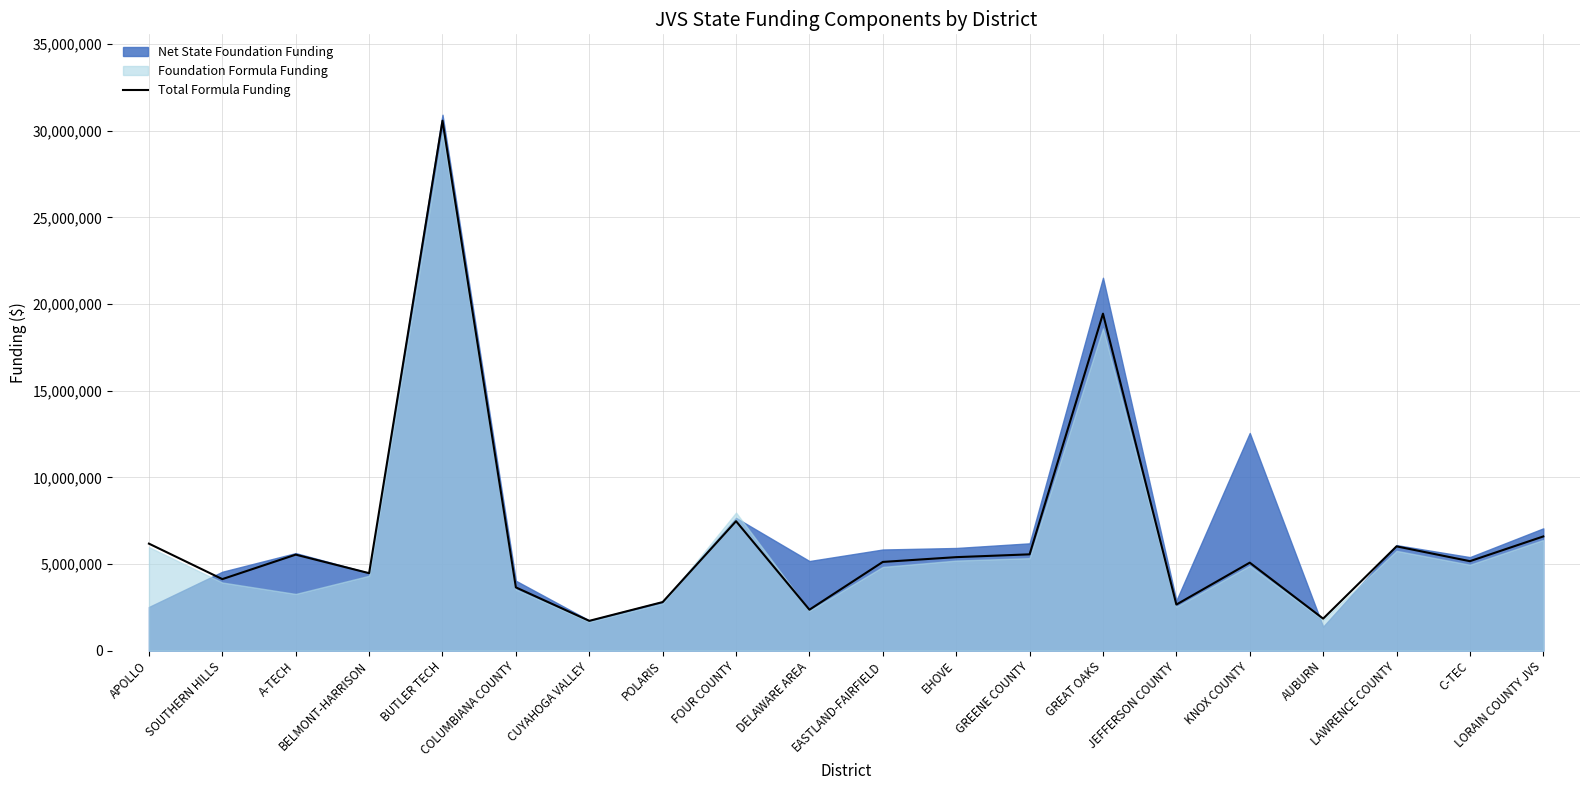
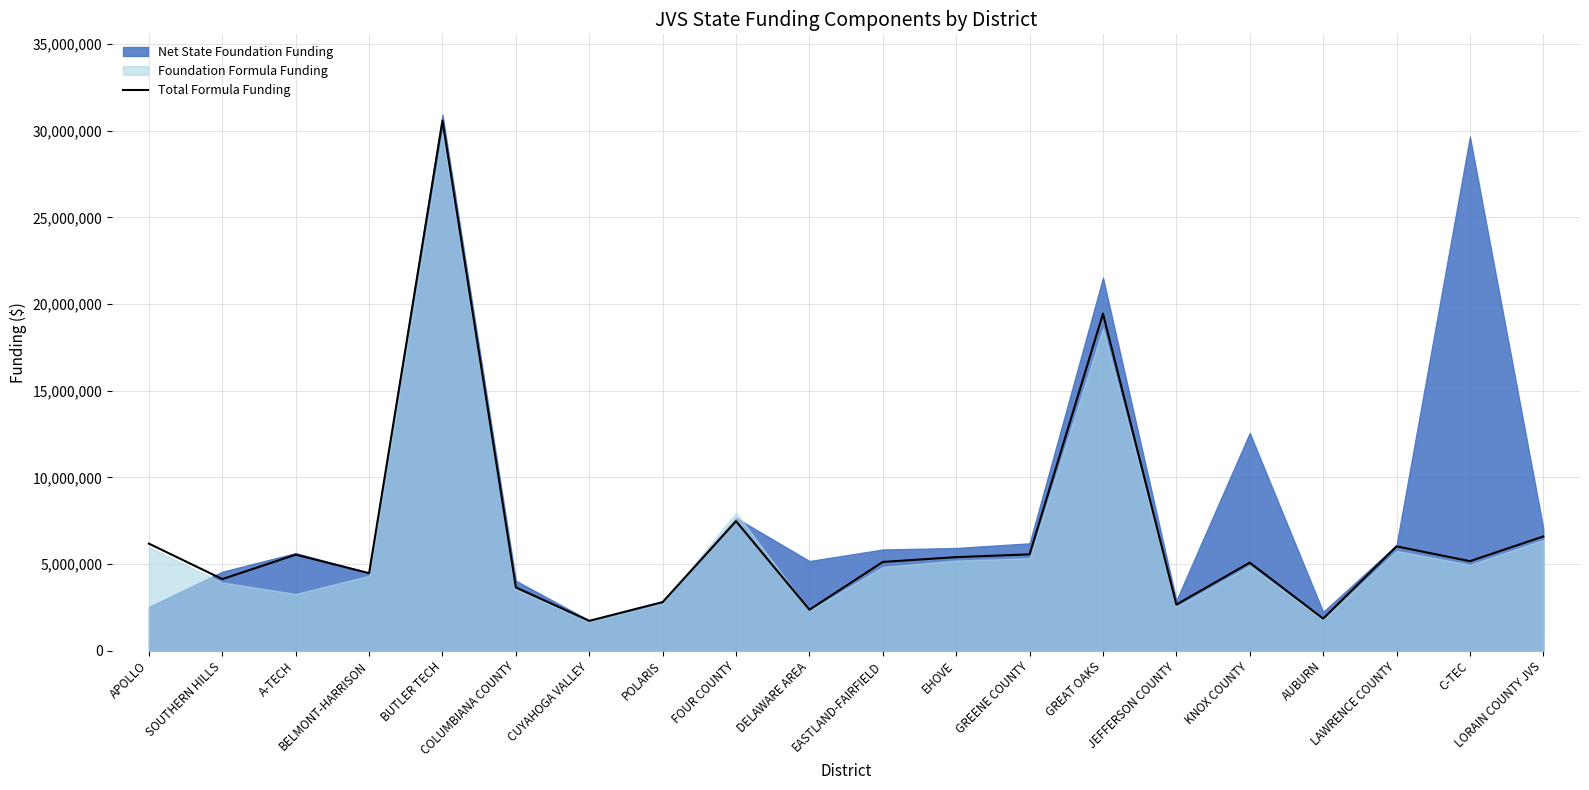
  {
    "Total Formula Funding": {
      "APOLLO": "6,200,000",
      "SOUTHERN HILLS": "4,100,000",
      "BUTLER TECH": "30,600,000",
      "FOUR COUNTY": "7,500,000",
      "EASTLAND-FAIRFIELD": "5,100,000",
      "EHOVE": "5,400,000",
      "GREENE COUNTY": "5,600,000",
      "GREAT OAKS": "19,400,000",
      "KNOX COUNTY": "5,100,000",
      "C-TEC": "5,200,000",
      "LORAIN COUNTY JVS": "6,600,000"
    },
    "Net State Foundation Funding": {
      "APOLLO": "2,500,000",
      "SOUTHERN HILLS": "4,600,000",
      "BUTLER TECH": "30,900,000",
      "COLUMBIANA COUNTY": "4,000,000",
      "FOUR COUNTY": "7,700,000",
      "DELAWARE AREA": "5,200,000",
      "EASTLAND-FAIRFIELD": "5,800,000",
      "EHOVE": "5,900,000",
      "GREENE COUNTY": "6,200,000",
      "GREAT OAKS": "21,500,000",
      "JEFFERSON COUNTY": "2,900,000",
      "KNOX COUNTY": "12,600,000",
-     "AUBURN": "1,400,000",
-     "C-TEC": "5,400,000",
+     "AUBURN": "2,200,000",
+     "C-TEC": "29,700,000",
      "LORAIN COUNTY JVS": "7,100,000"
    },
    "Foundation Formula Funding": {
      "APOLLO": "6,000,000",
      "SOUTHERN HILLS": "3,900,000",
      "A-TECH": "3,300,000",
      "BELMONT-HARRISON": "4,300,000",
      "BUTLER TECH": "29,900,000",
      "FOUR COUNTY": "8,000,000",
      "EASTLAND-FAIRFIELD": "4,800,000",
      "EHOVE": "5,200,000",
      "GREENE COUNTY": "5,300,000",
      "GREAT OAKS": "18,600,000",
      "KNOX COUNTY": "4,900,000",
      "LAWRENCE COUNTY": "5,800,000",
      "C-TEC": "5,000,000",
      "LORAIN COUNTY JVS": "6,400,000"
    }
  }
